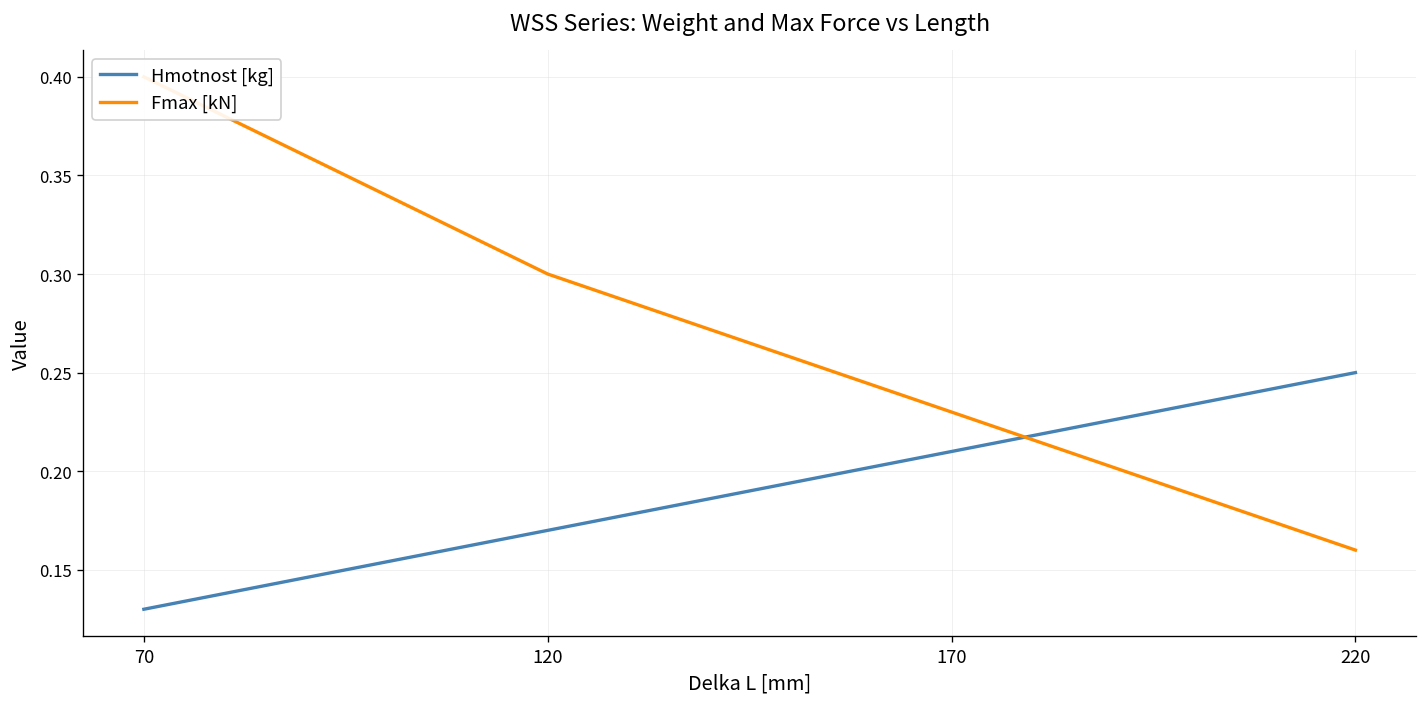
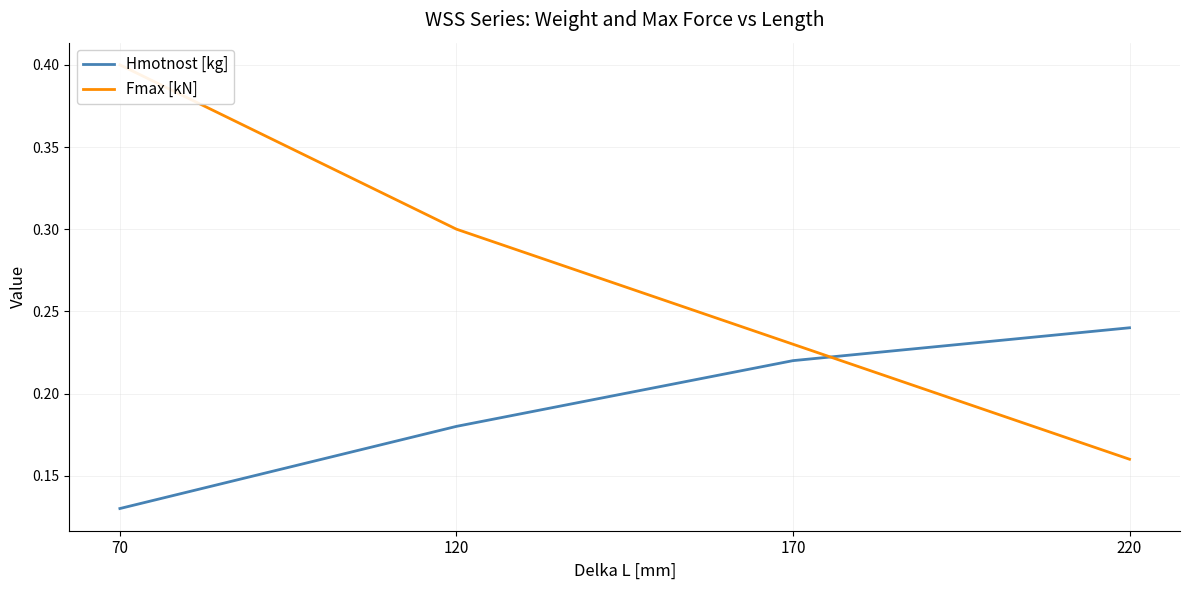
  {
    "Hmotnost [kg]": {
      "70": 0.13,
-     "120": 0.17,
-     "170": 0.21,
-     "220": 0.25
+     "120": 0.18,
+     "170": 0.22,
+     "220": 0.24
    },
    "Fmax [kN]": {
      "120": 0.30,
      "170": 0.23,
      "220": 0.16
    }
  }
